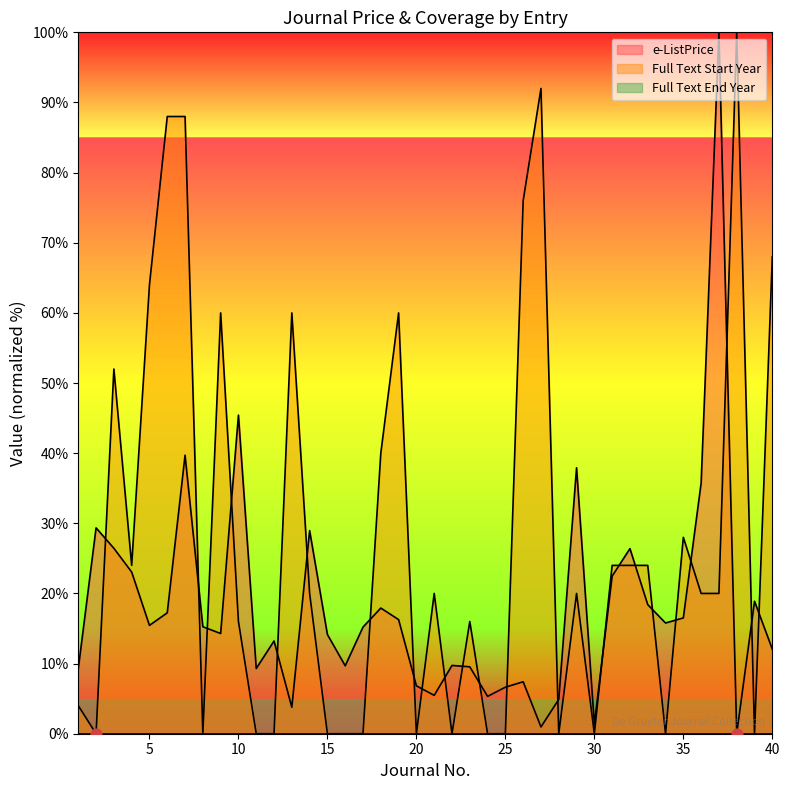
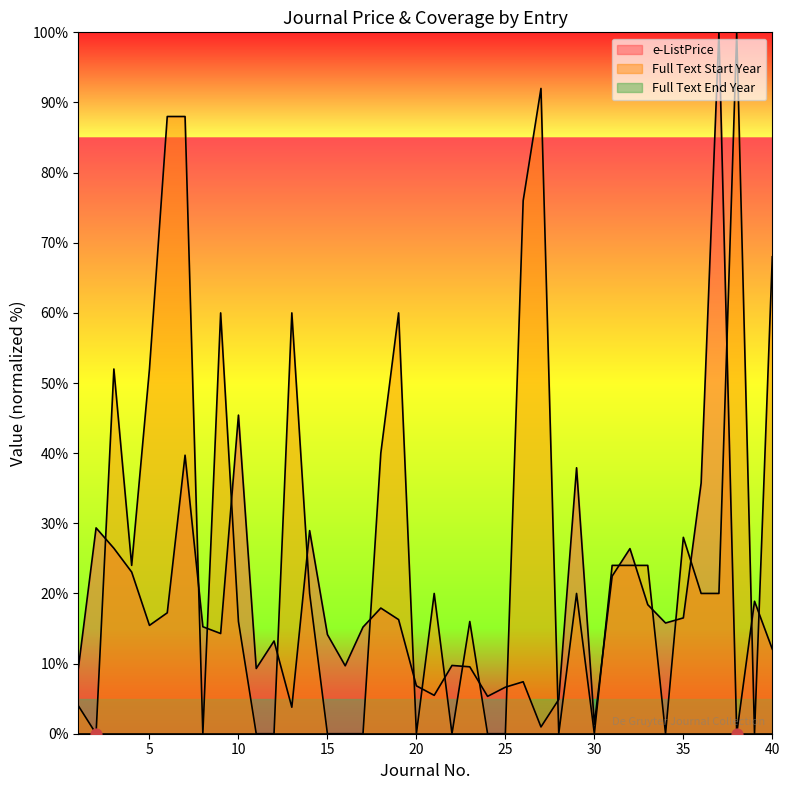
  {
    "Full Text Start Year": {
-     "5": "64%",
+     "5": "52%",
      "10": "16%",
      "35": "28%",
      "40": "68%"
    }
  }
